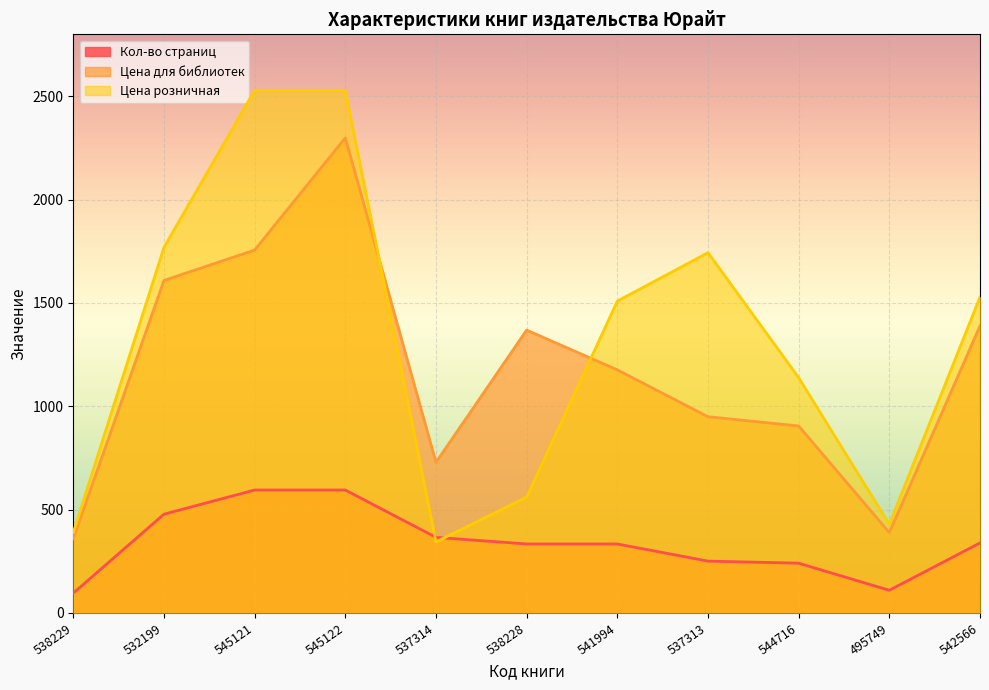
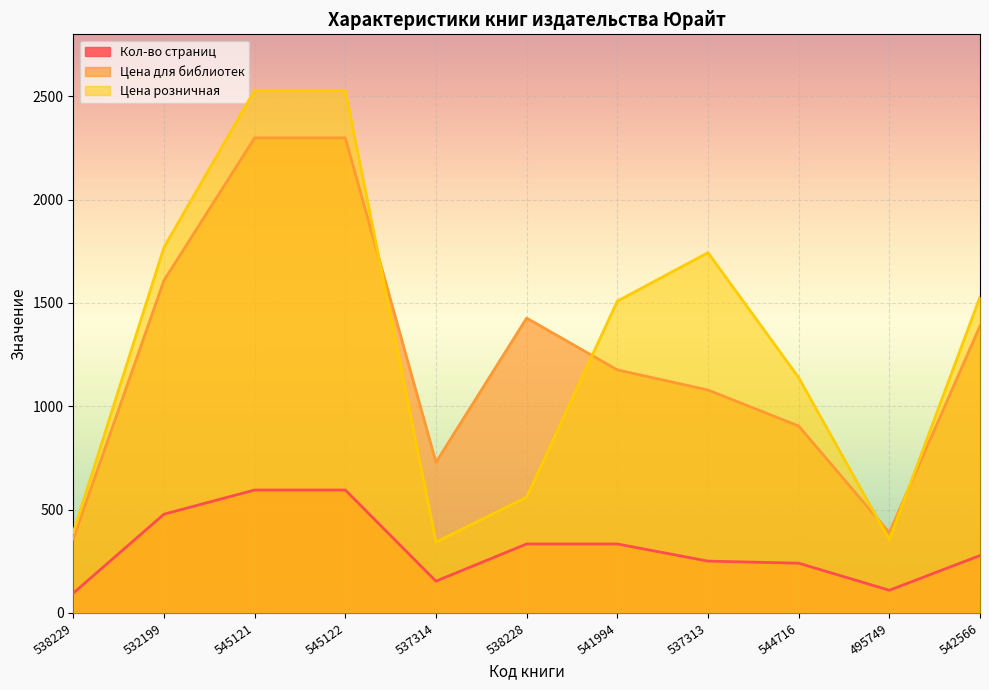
  {
    "Кол-во страниц": {
      "538229": 100,
      "532199": 480,
      "545121": 600,
      "545122": 600,
-     "537314": 370,
+     "537314": 150,
      "538228": 330,
      "541994": 330,
      "537313": 250,
      "544716": 240,
      "495749": 110,
-     "542566": 340
+     "542566": 280
    },
    "Цена для библиотек": {
      "538229": 360,
      "532199": 1610,
-     "545121": 1760,
+     "545121": 2300,
      "545122": 2300,
      "537314": 730,
-     "538228": 1370,
+     "538228": 1430,
      "541994": 1180,
-     "537313": 950,
+     "537313": 1080,
      "544716": 910,
      "495749": 390,
      "542566": 1390
    },
    "Цена розничная": {
      "538229": 390,
      "532199": 1770,
      "545121": 2530,
      "545122": 2530,
      "537314": 340,
      "538228": 560,
      "541994": 1510,
      "537313": 1740,
      "544716": 1140,
-     "495749": 430,
+     "495749": 350,
      "542566": 1530
    }
  }
